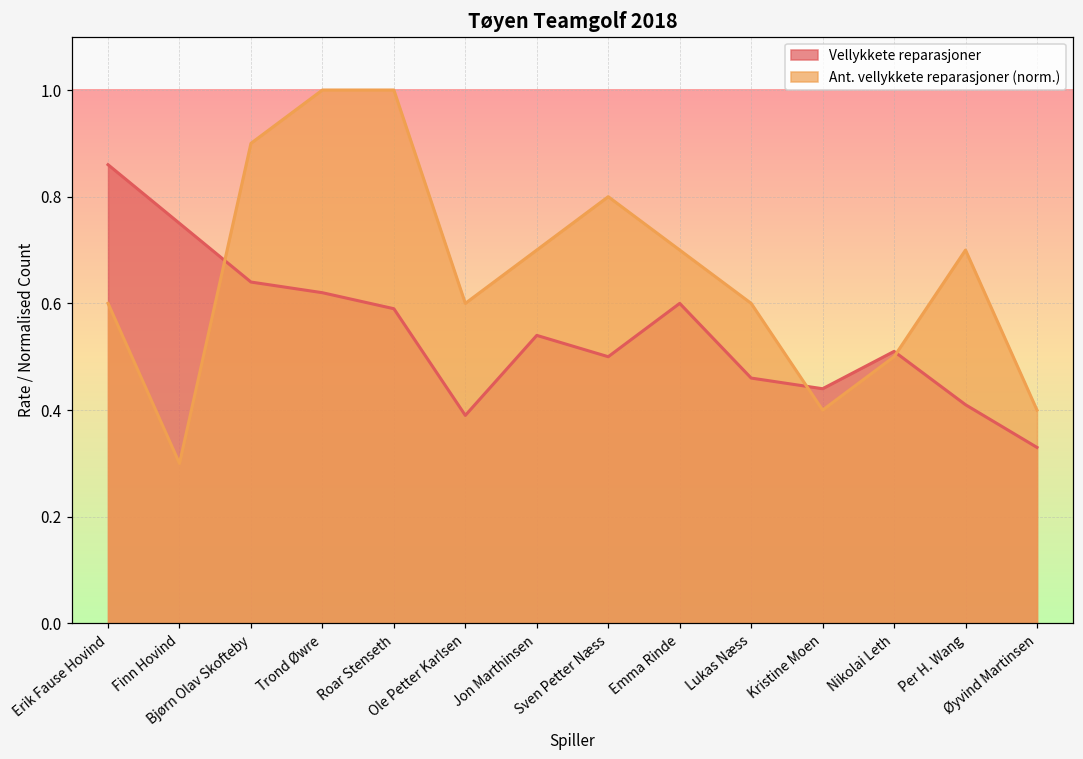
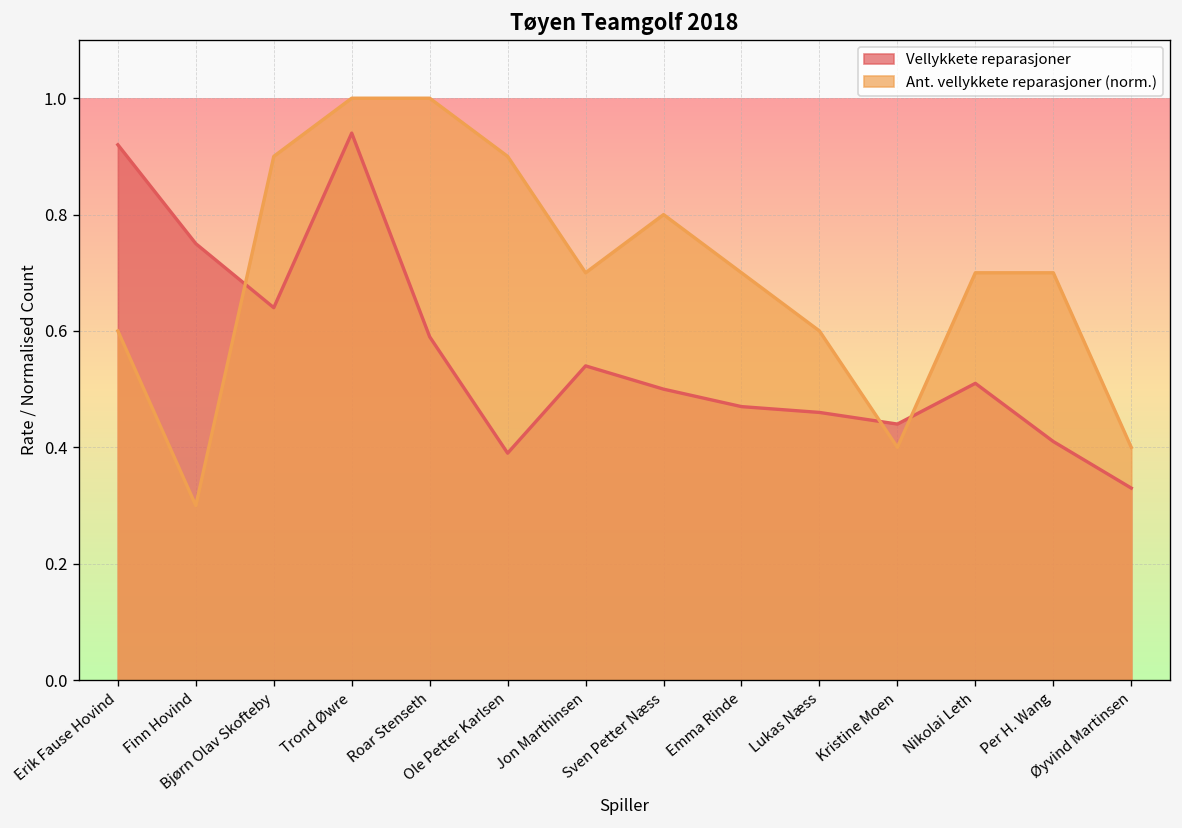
  {
    "Vellykkete reparasjoner": {
-     "Erik Fause Hovind": 0.86,
+     "Erik Fause Hovind": 0.92,
      "Finn Hovind": 0.75,
      "Bjørn Olav Skofteby": 0.64,
-     "Trond Øwre": 0.62,
+     "Trond Øwre": 0.94,
      "Roar Stenseth": 0.59,
      "Ole Petter Karlsen": 0.39,
      "Jon Marthinsen": 0.54,
      "Sven Petter Næss": 0.50,
-     "Emma Rinde": 0.60,
+     "Emma Rinde": 0.47,
      "Lukas Næss": 0.46,
      "Kristine Moen": 0.44,
      "Nikolai Leth": 0.51,
      "Per H. Wang": 0.41,
      "Øyvind Martinsen": 0.33
    },
    "Ant. vellykkete reparasjoner (norm.)": {
      "Erik Fause Hovind": 0.60,
      "Finn Hovind": 0.30,
      "Bjørn Olav Skofteby": 0.90,
      "Trond Øwre": 1.00,
      "Roar Stenseth": 1.00,
-     "Ole Petter Karlsen": 0.60,
+     "Ole Petter Karlsen": 0.90,
      "Jon Marthinsen": 0.70,
      "Sven Petter Næss": 0.80,
      "Emma Rinde": 0.70,
      "Lukas Næss": 0.60,
      "Kristine Moen": 0.40,
-     "Nikolai Leth": 0.50,
+     "Nikolai Leth": 0.70,
      "Per H. Wang": 0.70,
      "Øyvind Martinsen": 0.40
    }
  }
